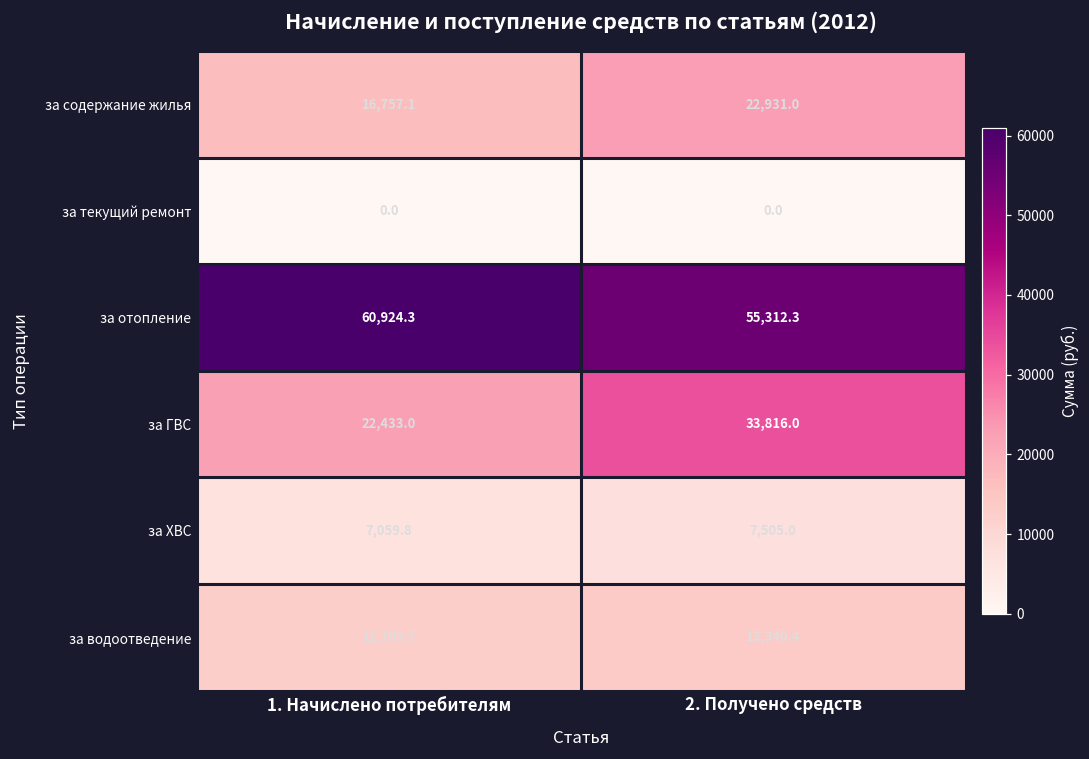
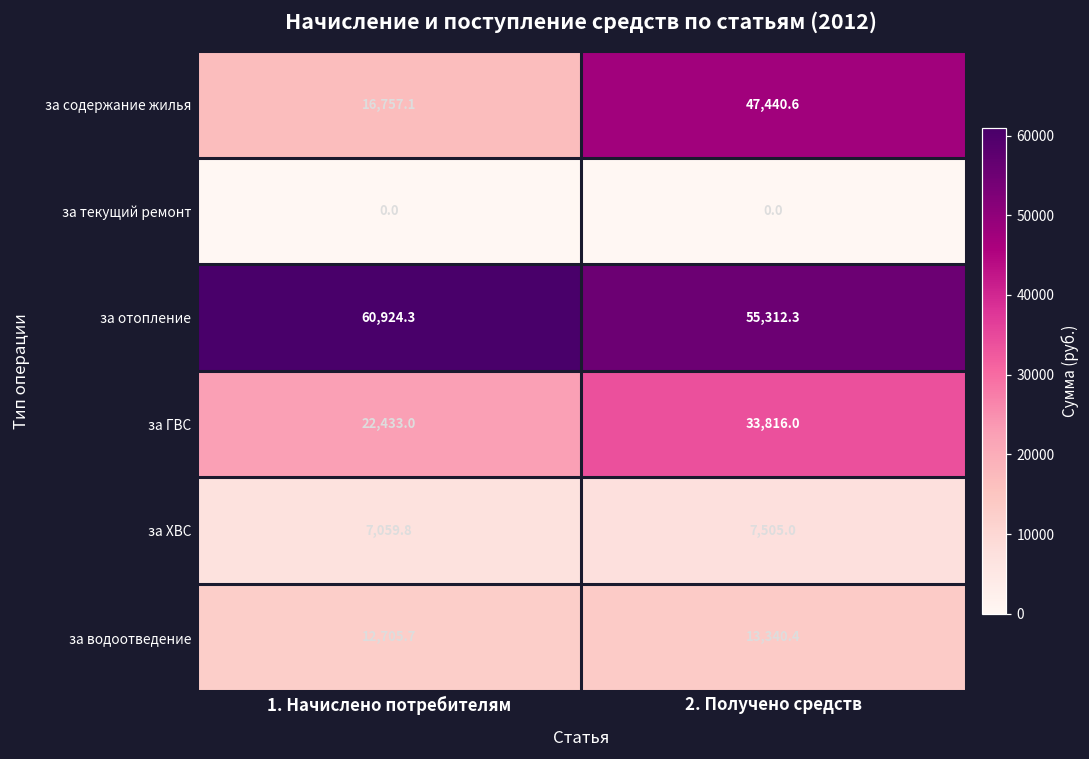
  {
    "за содержание жилья": {
-     "2. Получено средств": "22,931.0"
+     "2. Получено средств": "47,440.6"
    },
    "за отопление": {
      "1. Начислено потребителям": "60,924.3",
      "2. Получено средств": "55,312.3"
    },
    "за ГВС": {
      "1. Начислено потребителям": "22,433.0",
      "2. Получено средств": "33,816.0"
    }
  }
